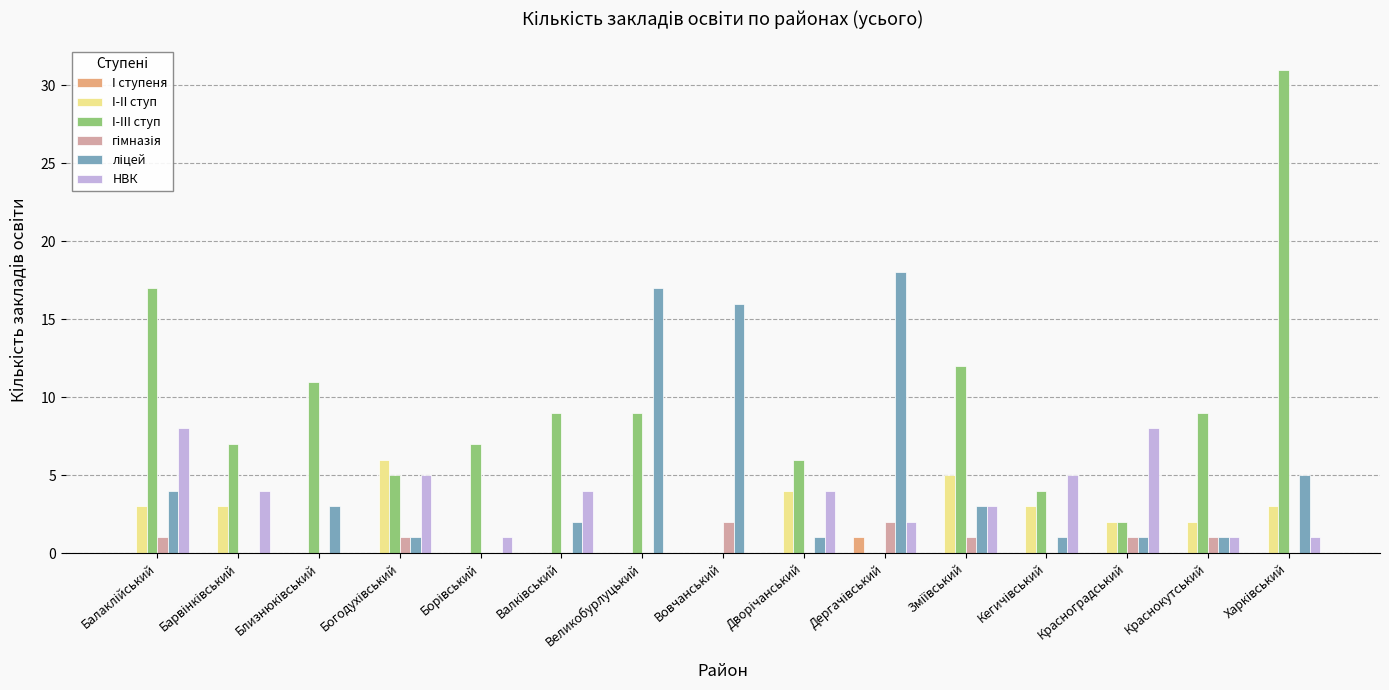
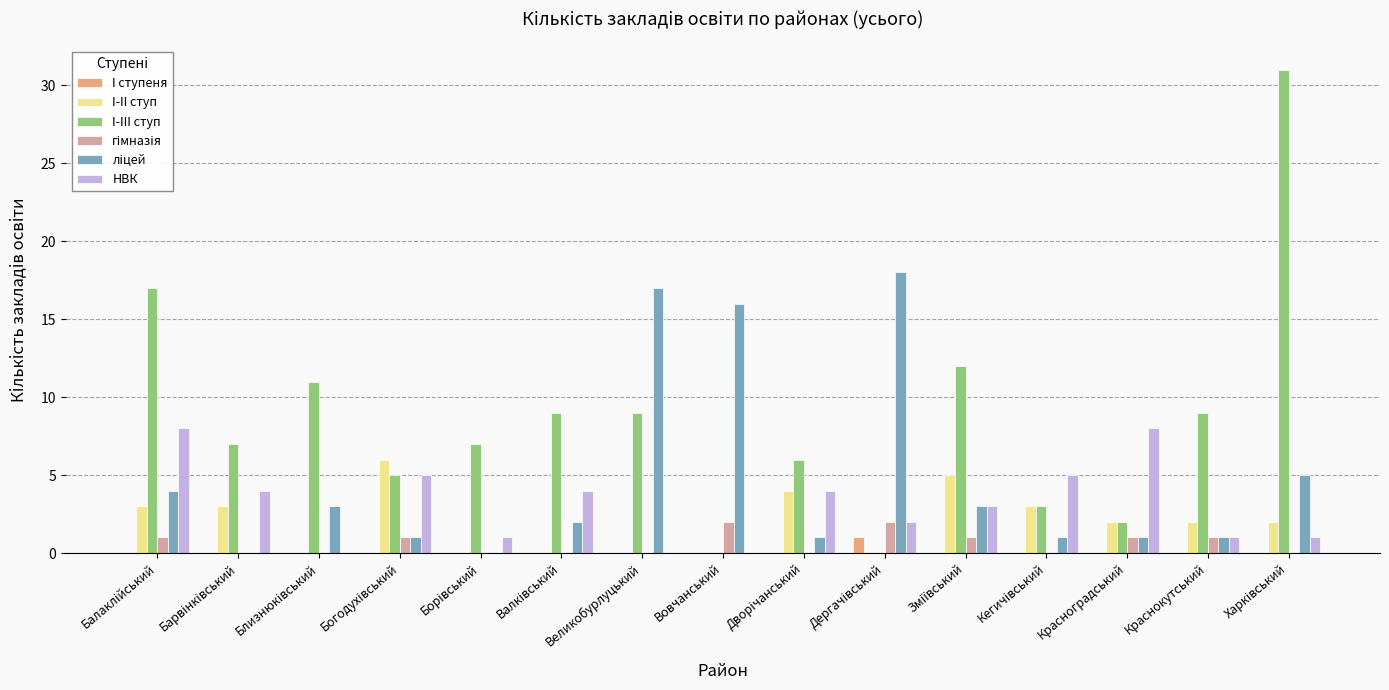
  {
    "І-ІІ ступ": {
      "Балаклійський": 3,
      "Барвінківський": 3,
      "Близнюківський": 0,
      "Богодухівський": 6,
      "Борівський": 0,
      "Валківський": 0,
      "Великобурлуцький": 0,
      "Вовчанський": 0,
      "Дворічанський": 4,
      "Дергачівський": 0,
      "Зміївський": 5,
      "Кегичівський": 3,
      "Красноградський": 2,
      "Краснокутський": 2,
-     "Харківський": 3
+     "Харківський": 2
    },
    "І-ІІІ ступ": {
      "Балаклійський": 17,
      "Барвінківський": 7,
      "Близнюківський": 11,
      "Богодухівський": 5,
      "Борівський": 7,
      "Валківський": 9,
      "Великобурлуцький": 9,
      "Вовчанський": 0,
      "Дворічанський": 6,
      "Дергачівський": 0,
      "Зміївський": 12,
-     "Кегичівський": 4,
+     "Кегичівський": 3,
      "Красноградський": 2,
      "Краснокутський": 9,
      "Харківський": 31
    },
    "ліцей": {
      "Балаклійський": 4,
      "Барвінківський": 0,
      "Близнюківський": 3,
      "Богодухівський": 1,
      "Борівський": 0,
      "Валківський": 2,
      "Великобурлуцький": 17,
      "Вовчанський": 16,
      "Дворічанський": 1,
      "Дергачівський": 18,
      "Зміївський": 3,
      "Кегичівський": 1,
      "Красноградський": 1,
      "Краснокутський": 1,
      "Харківський": 5
    },
    "НВК": {
      "Балаклійський": 8,
      "Барвінківський": 4,
      "Близнюківський": 0,
      "Богодухівський": 5,
      "Борівський": 1,
      "Валківський": 4,
      "Великобурлуцький": 0,
      "Вовчанський": 0,
      "Дворічанський": 4,
      "Дергачівський": 2,
      "Зміївський": 3,
      "Кегичівський": 5,
      "Красноградський": 8,
      "Краснокутський": 1,
      "Харківський": 1
    }
  }
